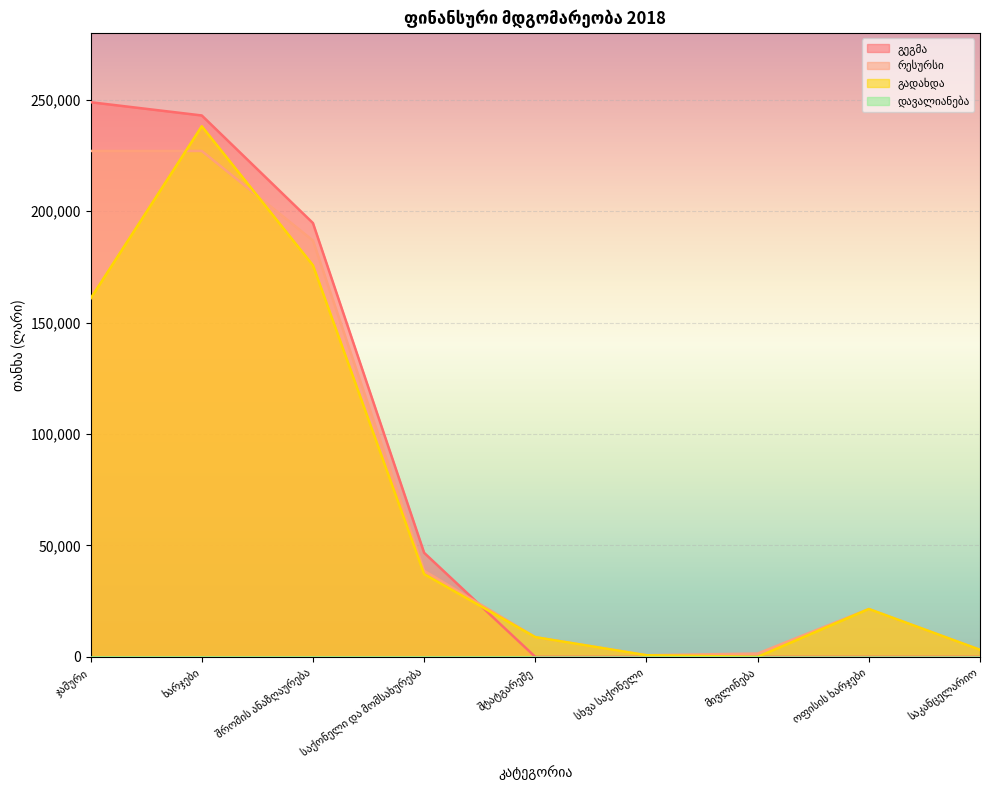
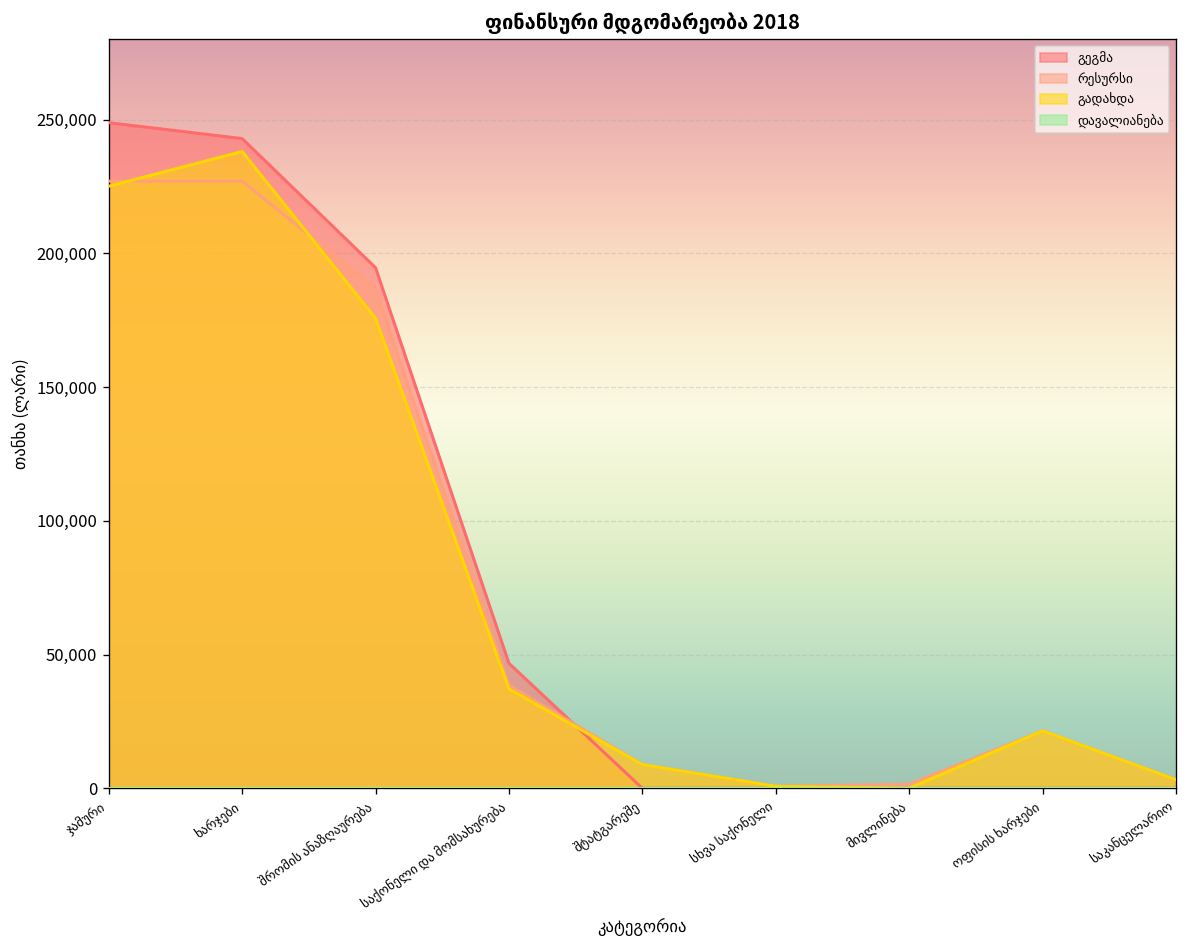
  {
    "გადახდა": {
-     "ჯამური": "161,000",
+     "ჯამური": "225,000",
      "ხარჯები": "238,000",
      "შრომის ანაზღაურება": "176,000",
      "საქონელი და მომსახურება": "37,000"
    },
    "დავალიანება": {
      "ჯამური": "0",
      "ხარჯები": "0",
      "შრომის ანაზღაურება": "0",
      "საქონელი და მომსახურება": "0"
    }
  }
